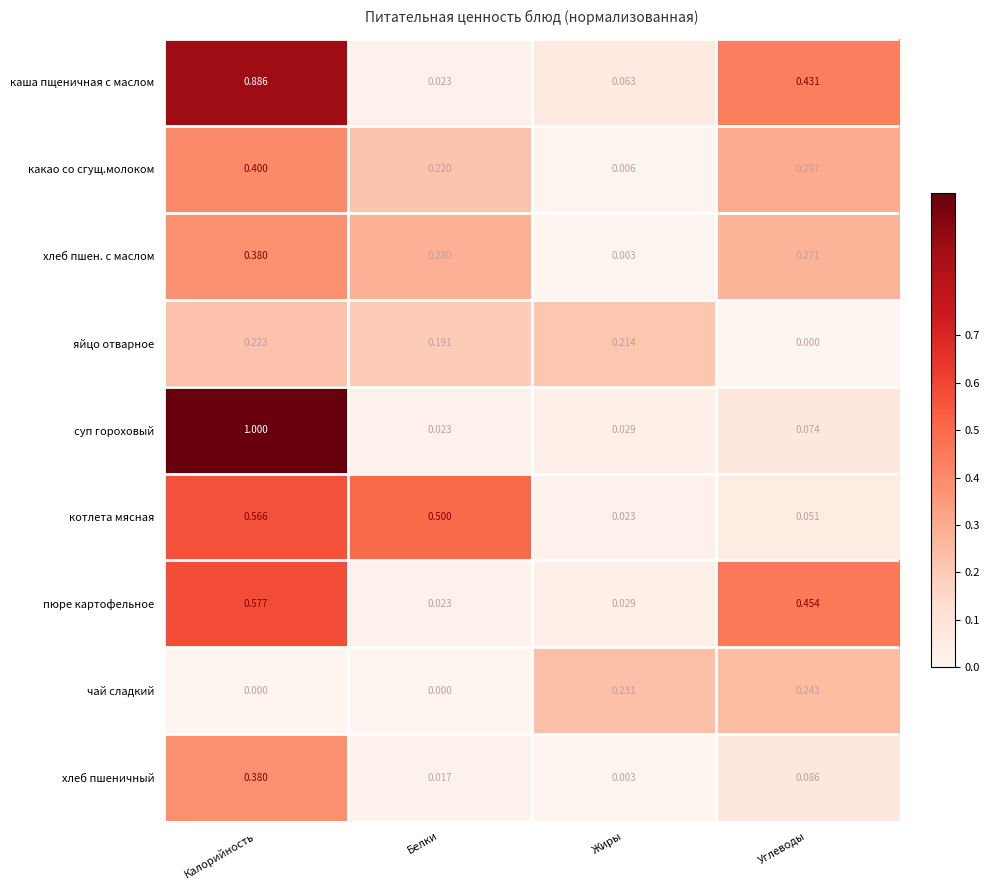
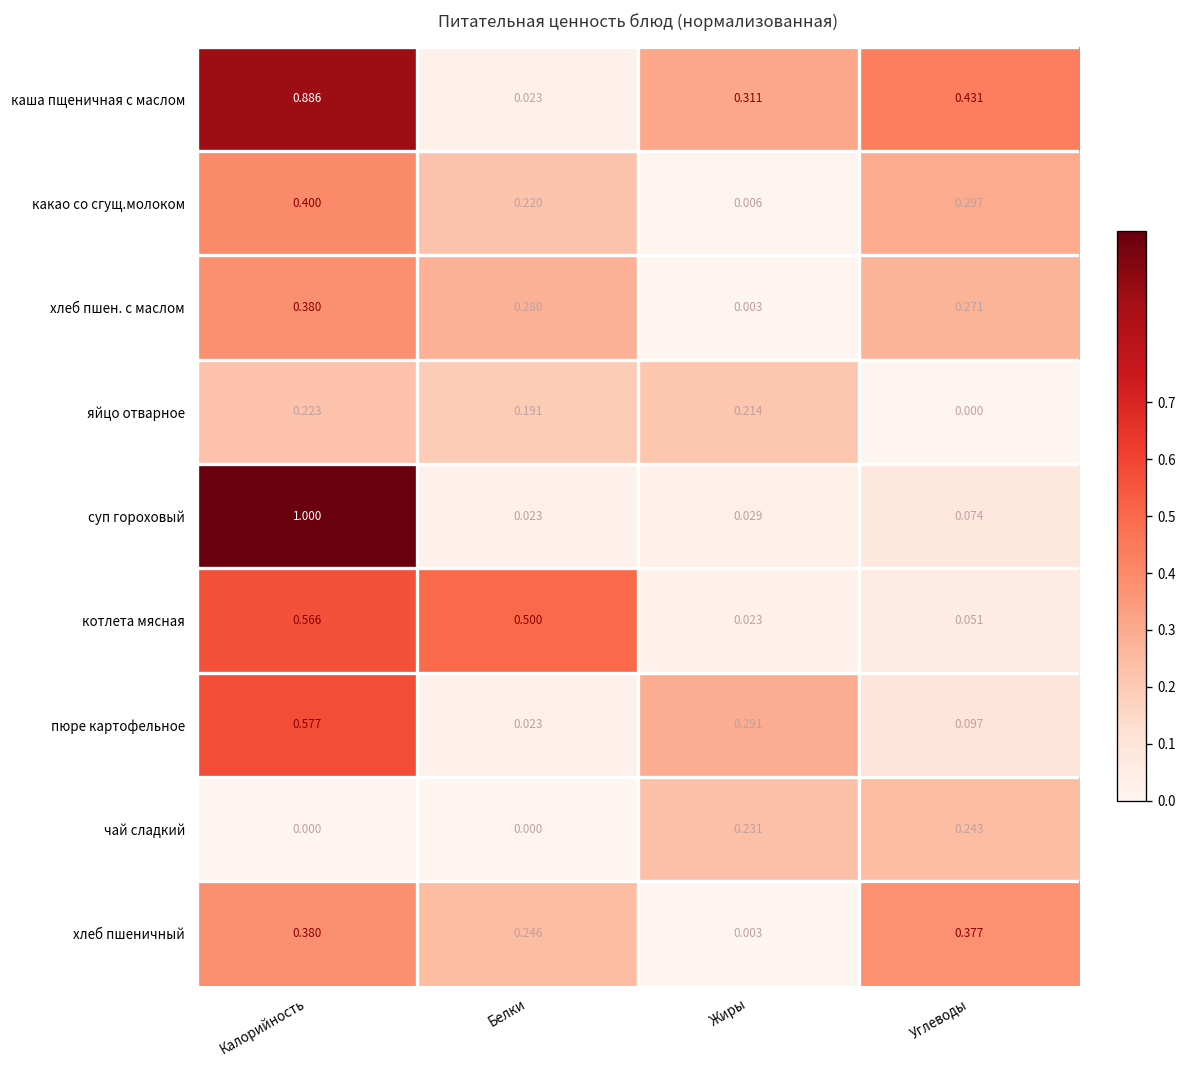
  {
    "каша пщеничная с маслом": {
      "Калорийность": 0.886,
      "Белки": 0.023,
-     "Жиры": 0.063,
+     "Жиры": 0.311,
      "Углеводы": 0.431
    },
    "какао со сгущ.молоком": {
      "Калорийность": 0.400,
      "Белки": 0.220,
      "Жиры": 0.006,
      "Углеводы": 0.297
    },
    "хлеб пшен. с маслом": {
      "Калорийность": 0.380,
      "Белки": 0.280,
      "Жиры": 0.003,
      "Углеводы": 0.271
    },
    "яйцо отварное": {
      "Калорийность": 0.223,
      "Белки": 0.191,
      "Жиры": 0.214,
      "Углеводы": 0.000
    },
    "суп гороховый": {
      "Калорийность": 1.000,
      "Белки": 0.023,
      "Жиры": 0.029,
      "Углеводы": 0.074
    },
    "котлета мясная": {
      "Калорийность": 0.566,
      "Белки": 0.500,
      "Жиры": 0.023,
      "Углеводы": 0.051
    },
    "пюре картофельное": {
      "Калорийность": 0.577,
      "Белки": 0.023,
-     "Жиры": 0.029,
-     "Углеводы": 0.454
+     "Жиры": 0.291,
+     "Углеводы": 0.097
    },
    "чай сладкий": {
      "Калорийность": 0.000,
      "Белки": 0.000,
      "Жиры": 0.231,
      "Углеводы": 0.243
    },
    "хлеб пшеничный": {
      "Калорийность": 0.380,
-     "Белки": 0.017,
+     "Белки": 0.246,
      "Жиры": 0.003,
-     "Углеводы": 0.086
+     "Углеводы": 0.377
    }
  }
